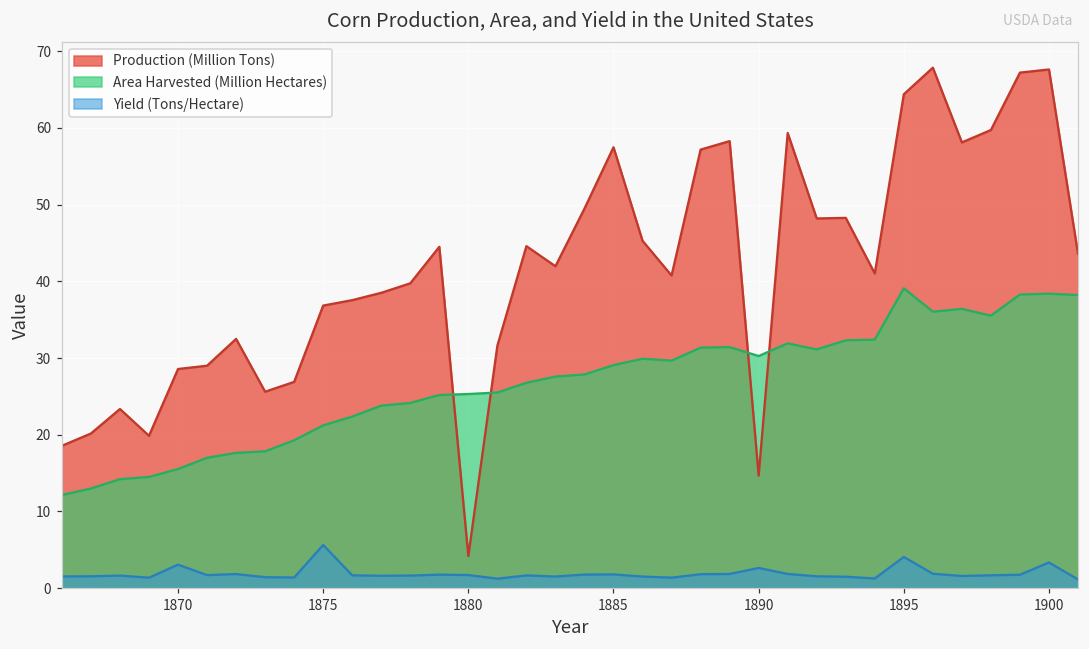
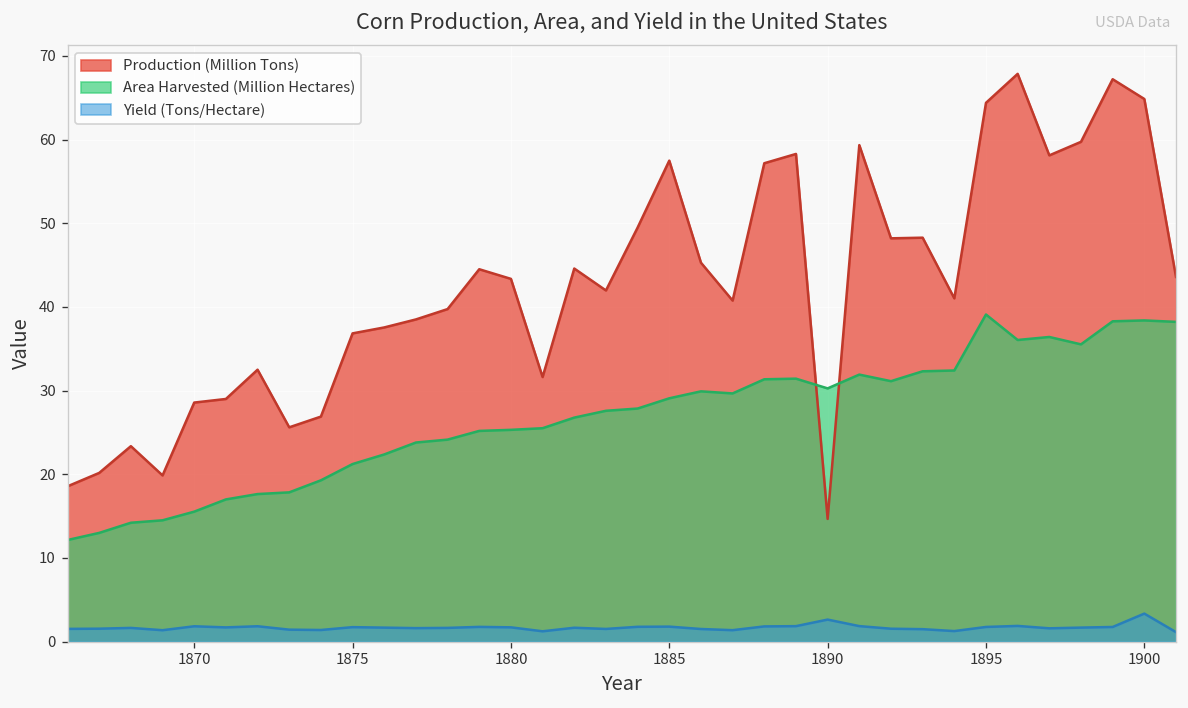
  {
    "Production (Million Tons)": {
      "1870": 29,
      "1875": 37,
-     "1880": 4,
+     "1880": 43,
      "1885": 57,
      "1890": 15,
      "1895": 64,
-     "1900": 68
+     "1900": 65
    },
    "Area Harvested (Million Hectares)": {
      "1870": 16,
      "1875": 21,
      "1880": 25,
      "1885": 29,
      "1890": 30,
      "1895": 39,
      "1900": 38
    },
    "Yield (Tons/Hectare)": {
-     "1870": 3,
-     "1875": 6,
+     "1870": 2,
+     "1875": 2,
      "1880": 2,
      "1885": 2,
      "1890": 3,
-     "1895": 4,
+     "1895": 2,
      "1900": 3
    }
  }
